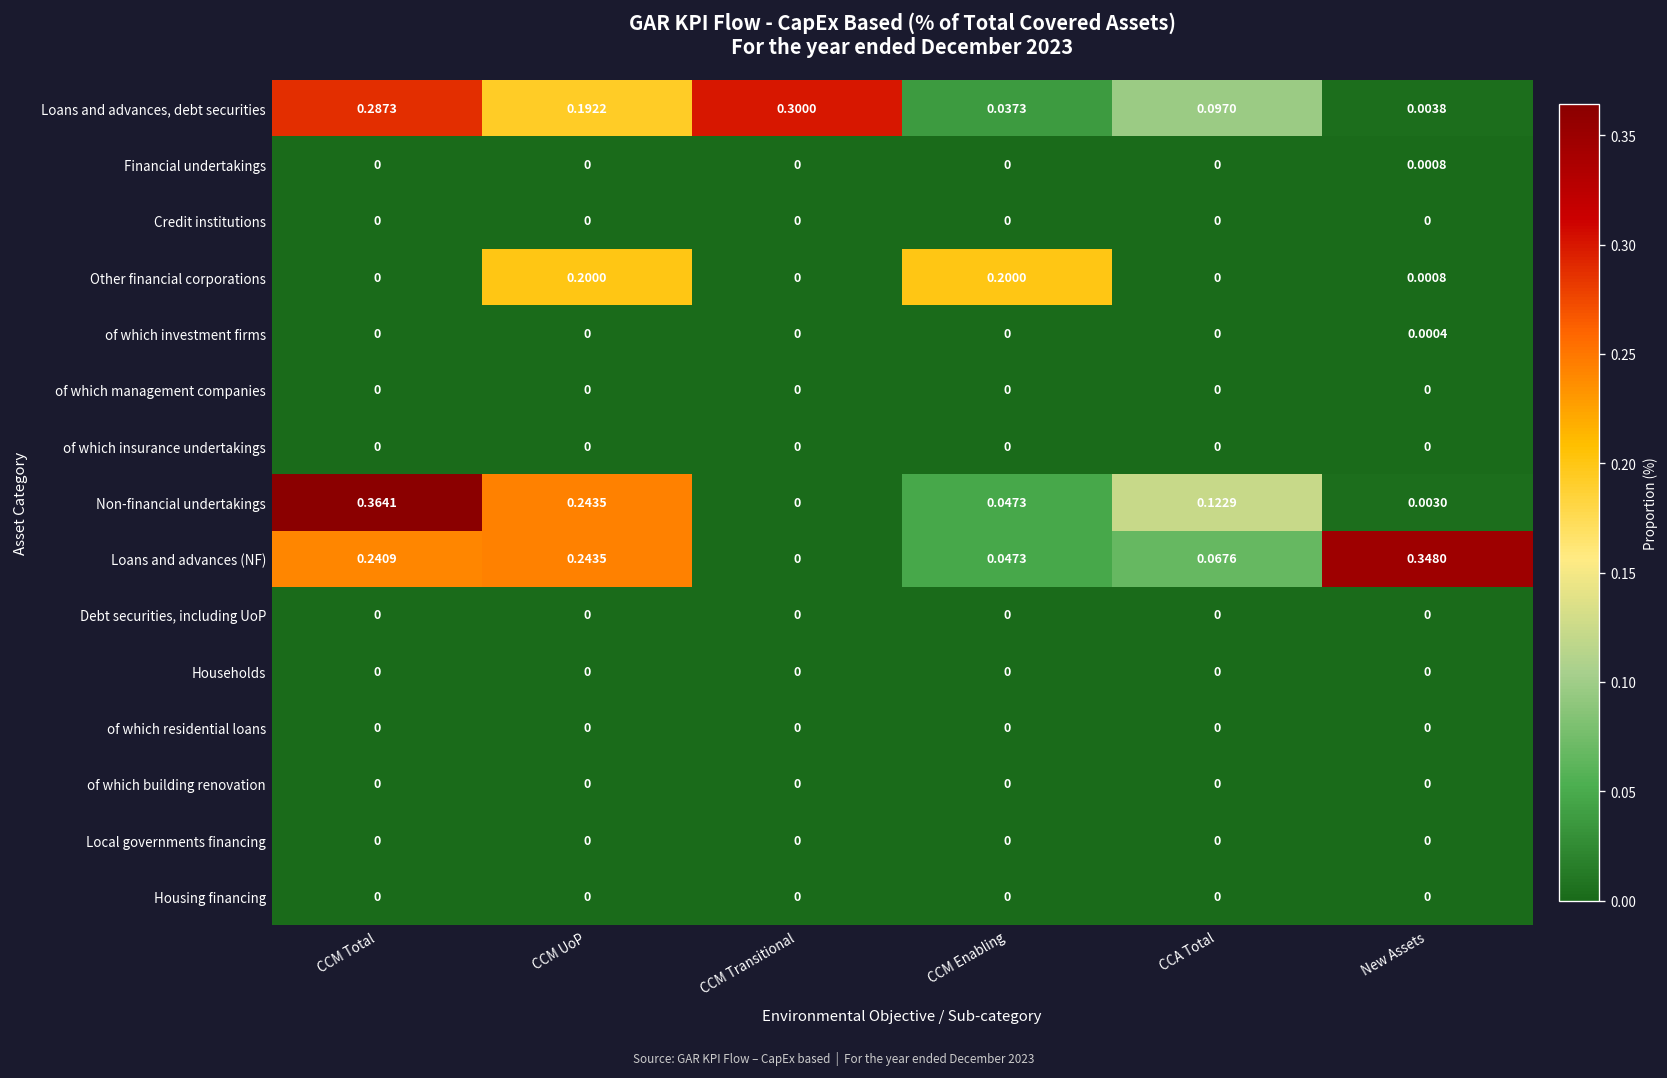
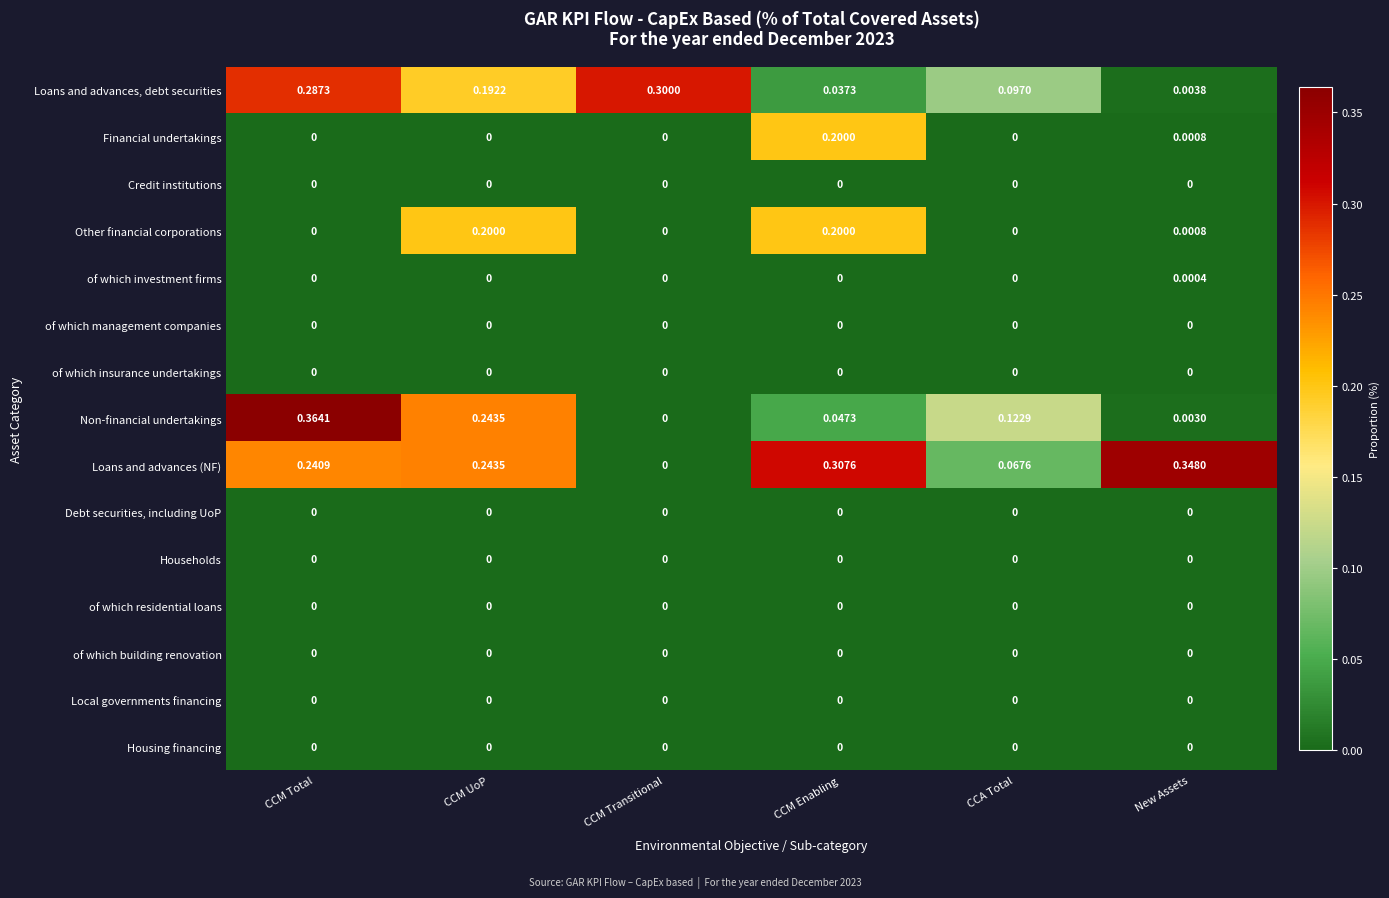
  {
    "Loans and advances, debt securities": {
      "CCM Total": 0.2873,
      "CCM UoP": 0.1922,
      "CCM Transitional": 0.3000,
      "CCM Enabling": 0.0373,
      "CCA Total": 0.0970,
      "New Assets": 0.0038
    },
    "Financial undertakings": {
      "CCM Total": 0,
      "CCM UoP": 0,
      "CCM Transitional": 0,
-     "CCM Enabling": 0,
+     "CCM Enabling": 0.2000,
      "CCA Total": 0,
      "New Assets": 0.0008
    },
    "Credit institutions": {
      "CCM Total": 0,
      "CCM UoP": 0,
      "CCM Transitional": 0,
      "CCM Enabling": 0,
      "CCA Total": 0,
      "New Assets": 0
    },
    "Other financial corporations": {
      "CCM Total": 0,
      "CCM UoP": 0.2000,
      "CCM Transitional": 0,
      "CCM Enabling": 0.2000,
      "CCA Total": 0,
      "New Assets": 0.0008
    },
    "of which investment firms": {
      "CCM Total": 0,
      "CCM UoP": 0,
      "CCM Transitional": 0,
      "CCM Enabling": 0,
      "CCA Total": 0,
      "New Assets": 0.0004
    },
    "of which management companies": {
      "CCM Total": 0,
      "CCM UoP": 0,
      "CCM Transitional": 0,
      "CCM Enabling": 0,
      "CCA Total": 0,
      "New Assets": 0
    },
    "of which insurance undertakings": {
      "CCM Total": 0,
      "CCM UoP": 0,
      "CCM Transitional": 0,
      "CCM Enabling": 0,
      "CCA Total": 0,
      "New Assets": 0
    },
    "Non-financial undertakings": {
      "CCM Total": 0.3641,
      "CCM UoP": 0.2435,
      "CCM Transitional": 0,
      "CCM Enabling": 0.0473,
      "CCA Total": 0.1229,
      "New Assets": 0.0030
    },
    "Loans and advances (NF)": {
      "CCM Total": 0.2409,
      "CCM UoP": 0.2435,
      "CCM Transitional": 0,
-     "CCM Enabling": 0.0473,
+     "CCM Enabling": 0.3076,
      "CCA Total": 0.0676,
      "New Assets": 0.3480
    },
    "Debt securities, including UoP": {
      "CCM Total": 0,
      "CCM UoP": 0,
      "CCM Transitional": 0,
      "CCM Enabling": 0,
      "CCA Total": 0,
      "New Assets": 0
    },
    "Households": {
      "CCM Total": 0,
      "CCM UoP": 0,
      "CCM Transitional": 0,
      "CCM Enabling": 0,
      "CCA Total": 0,
      "New Assets": 0
    },
    "of which residential loans": {
      "CCM Total": 0,
      "CCM UoP": 0,
      "CCM Transitional": 0,
      "CCM Enabling": 0,
      "CCA Total": 0,
      "New Assets": 0
    },
    "of which building renovation": {
      "CCM Total": 0,
      "CCM UoP": 0,
      "CCM Transitional": 0,
      "CCM Enabling": 0,
      "CCA Total": 0,
      "New Assets": 0
    },
    "Local governments financing": {
      "CCM Total": 0,
      "CCM UoP": 0,
      "CCM Transitional": 0,
      "CCM Enabling": 0,
      "CCA Total": 0,
      "New Assets": 0
    },
    "Housing financing": {
      "CCM Total": 0,
      "CCM UoP": 0,
      "CCM Transitional": 0,
      "CCM Enabling": 0,
      "CCA Total": 0,
      "New Assets": 0
    }
  }
